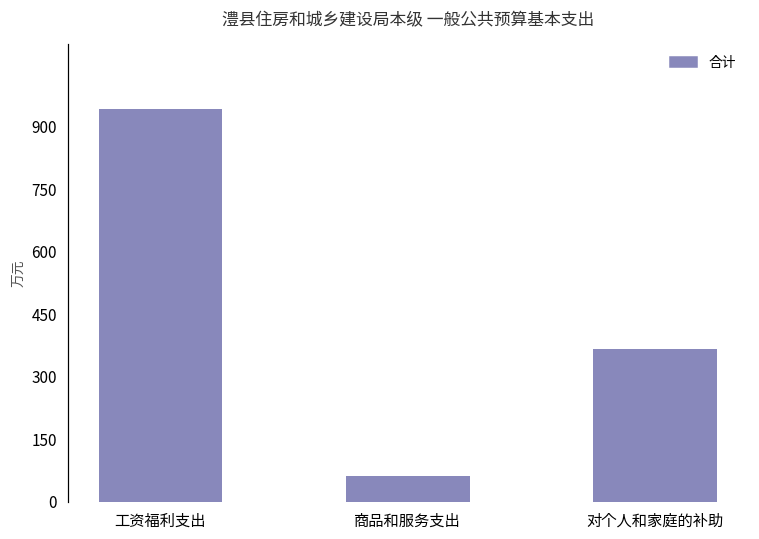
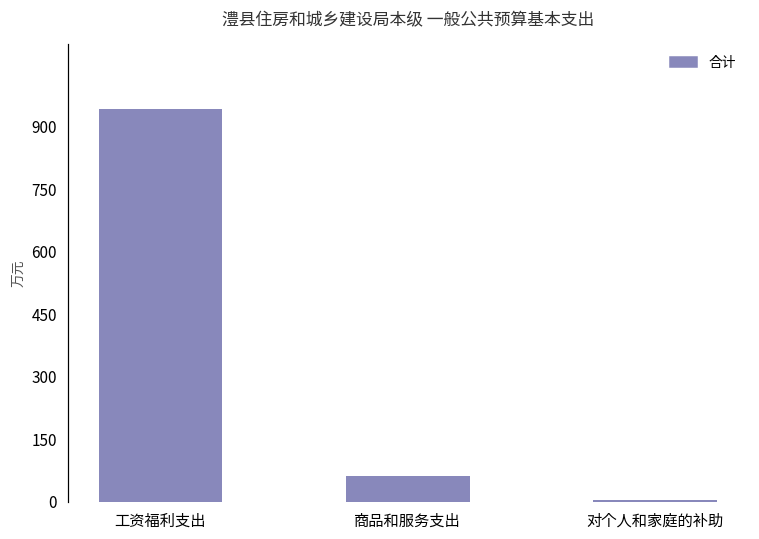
  {
    "工资福利支出": 940,
    "商品和服务支出": 60,
-   "对个人和家庭的补助": 370
+   "对个人和家庭的补助": 0
  }
